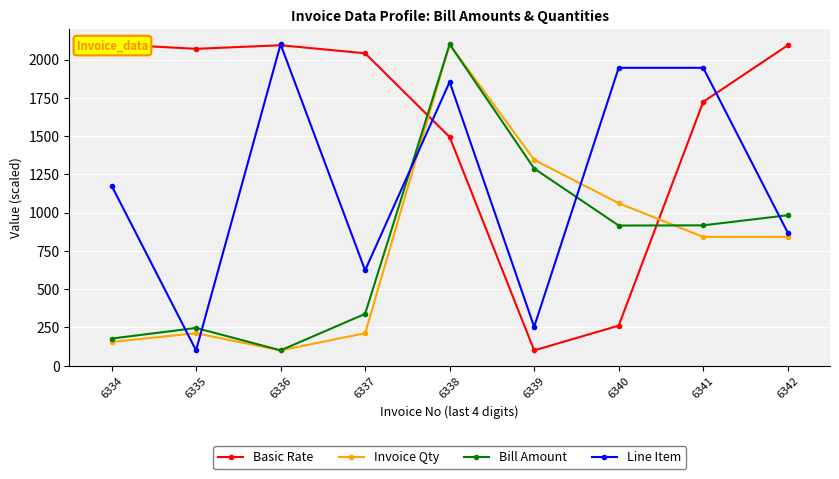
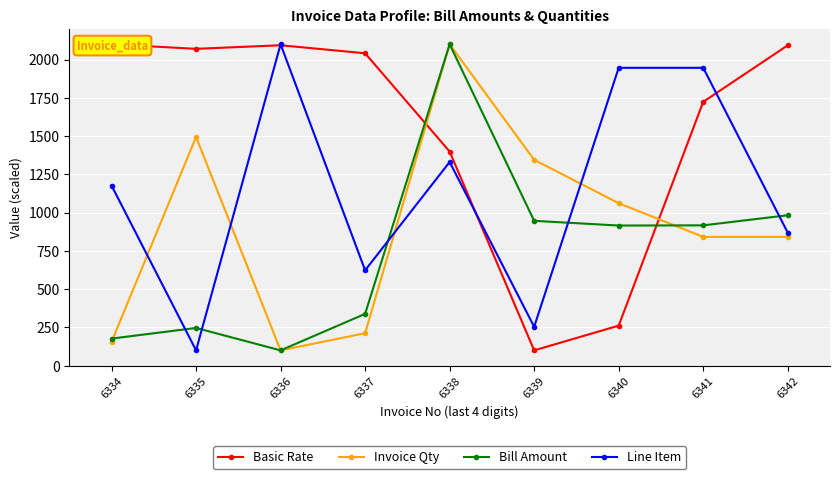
  {
    "Basic Rate": {
      "6335": 2070,
      "6337": 2040,
-     "6338": 1490,
+     "6338": 1400,
      "6339": 100,
      "6340": 260,
      "6341": 1720,
      "6342": 2090
    },
    "Invoice Qty": {
      "6334": 160,
-     "6335": 210,
+     "6335": 1490,
      "6337": 210,
      "6339": 1340,
      "6340": 1060,
      "6341": 840,
      "6342": 840
    },
    "Bill Amount": {
      "6334": 180,
      "6335": 250,
      "6337": 340,
-     "6339": 1290,
+     "6339": 950,
      "6340": 920,
      "6341": 920,
      "6342": 980
    },
    "Line Item": {
      "6334": 1180,
      "6335": 100,
      "6337": 620,
-     "6338": 1850,
+     "6338": 1330,
      "6339": 250,
      "6340": 1950,
      "6341": 1950,
      "6342": 870
    }
  }
